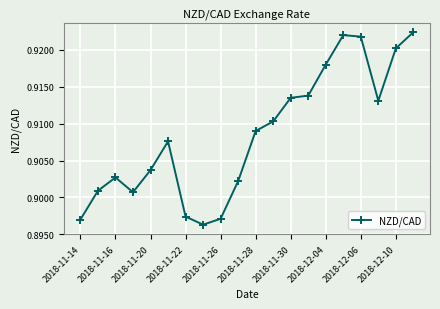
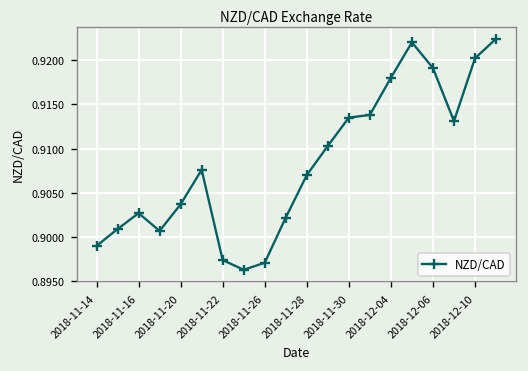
  {
-   "2018-11-14": 0.897,
+   "2018-11-14": 0.899,
    "2018-11-16": 0.903,
    "2018-11-20": 0.904,
    "2018-11-22": 0.897,
    "2018-11-26": 0.897,
-   "2018-11-28": 0.909,
+   "2018-11-28": 0.907,
    "2018-11-30": 0.914,
    "2018-12-04": 0.918,
-   "2018-12-06": 0.922,
+   "2018-12-06": 0.919,
    "2018-12-10": 0.920
  }
